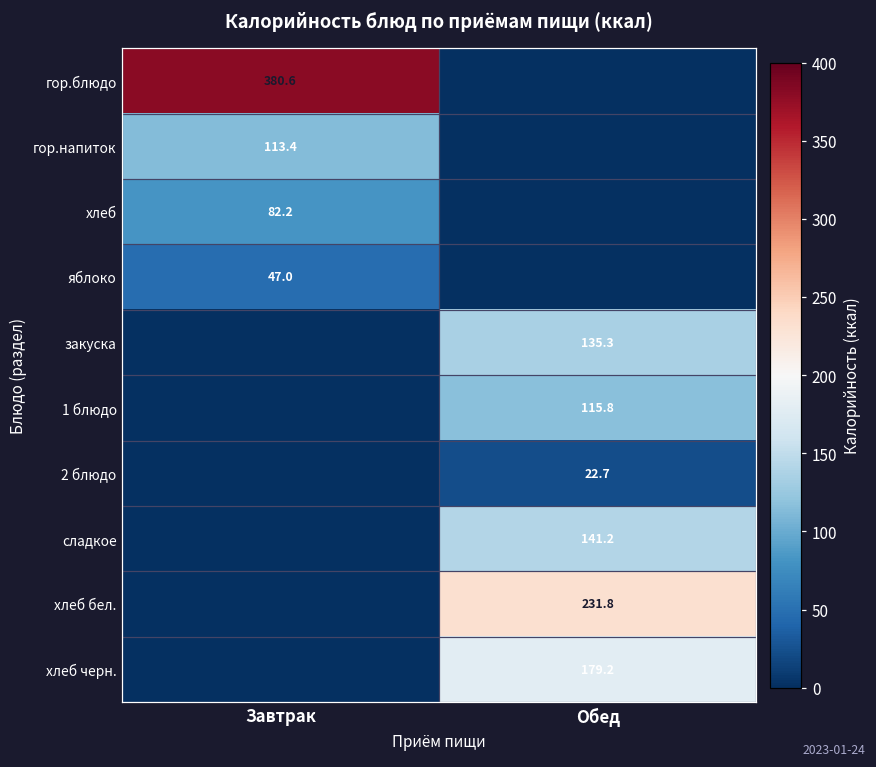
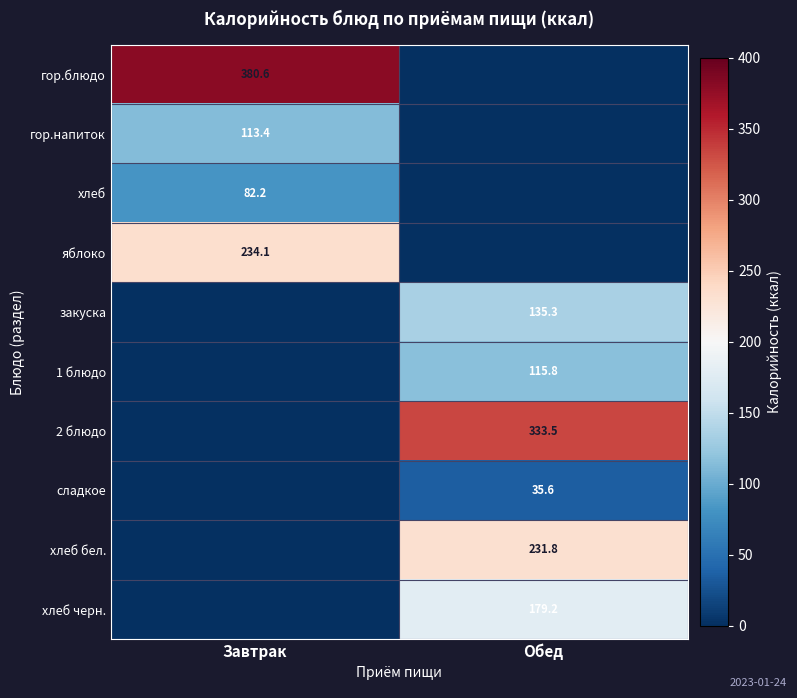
  {
    "гор.блюдо": {
      "Завтрак": 380.6
    },
    "гор.напиток": {
      "Завтрак": 113.4
    },
    "хлеб": {
      "Завтрак": 82.2
    },
    "яблоко": {
-     "Завтрак": 47.0
+     "Завтрак": 234.1
    },
    "закуска": {
      "Обед": 135.3
    },
    "1 блюдо": {
      "Обед": 115.8
    },
    "2 блюдо": {
-     "Обед": 22.7
+     "Обед": 333.5
    },
    "сладкое": {
-     "Обед": 141.2
+     "Обед": 35.6
    },
    "хлеб бел.": {
      "Обед": 231.8
    }
  }
